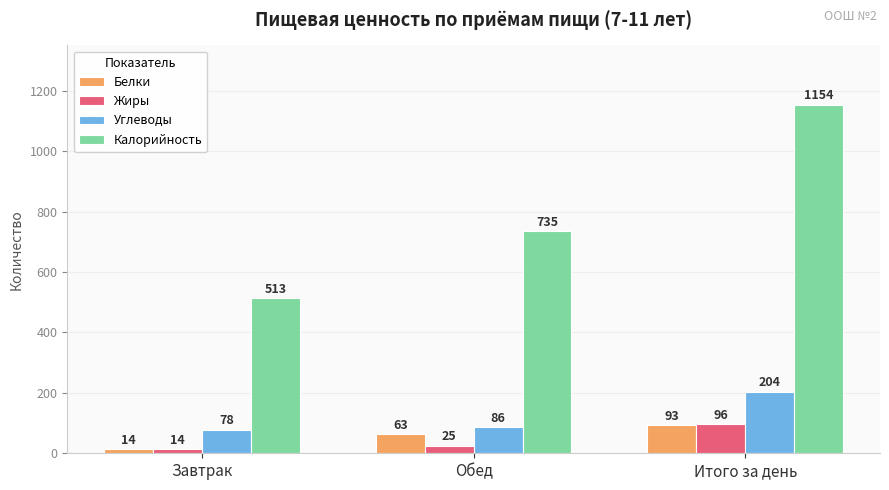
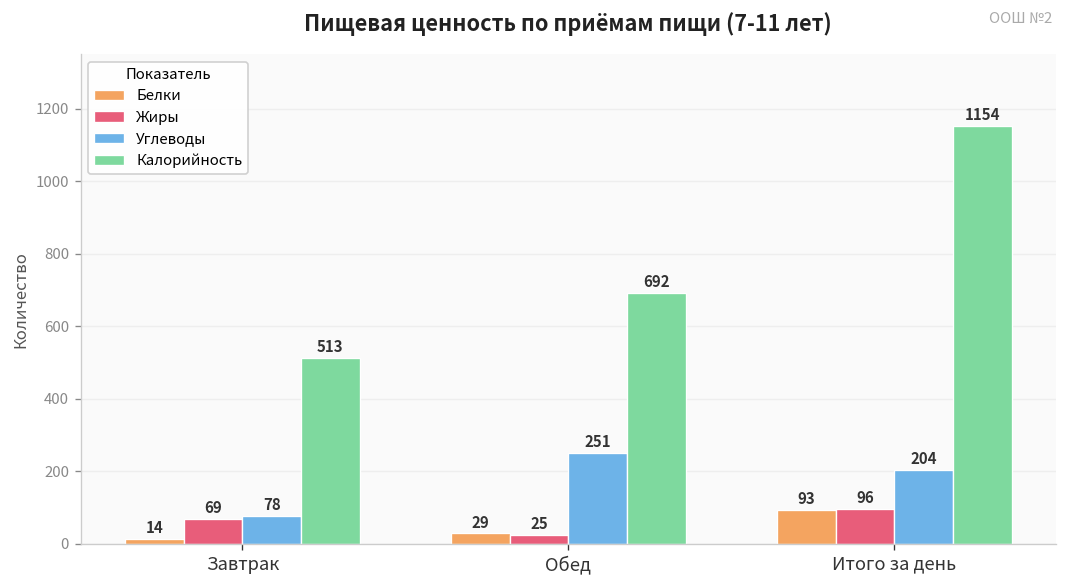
  {
    "Белки": {
      "Завтрак": 14,
-     "Обед": 63,
+     "Обед": 29,
      "Итого за день": 93
    },
    "Жиры": {
-     "Завтрак": 14,
+     "Завтрак": 69,
      "Обед": 25,
      "Итого за день": 96
    },
    "Углеводы": {
      "Завтрак": 78,
-     "Обед": 86,
+     "Обед": 251,
      "Итого за день": 204
    },
    "Калорийность": {
      "Завтрак": 513,
-     "Обед": 735,
+     "Обед": 692,
      "Итого за день": 1154
    }
  }
